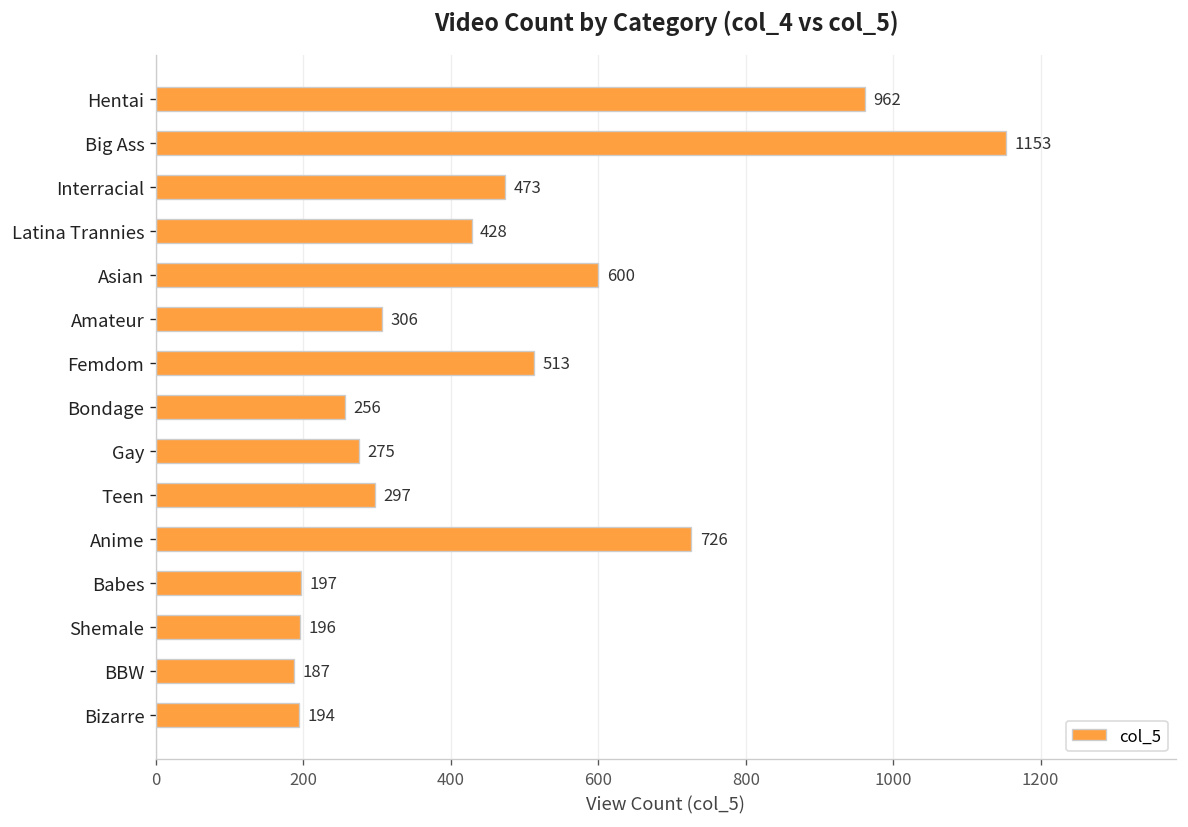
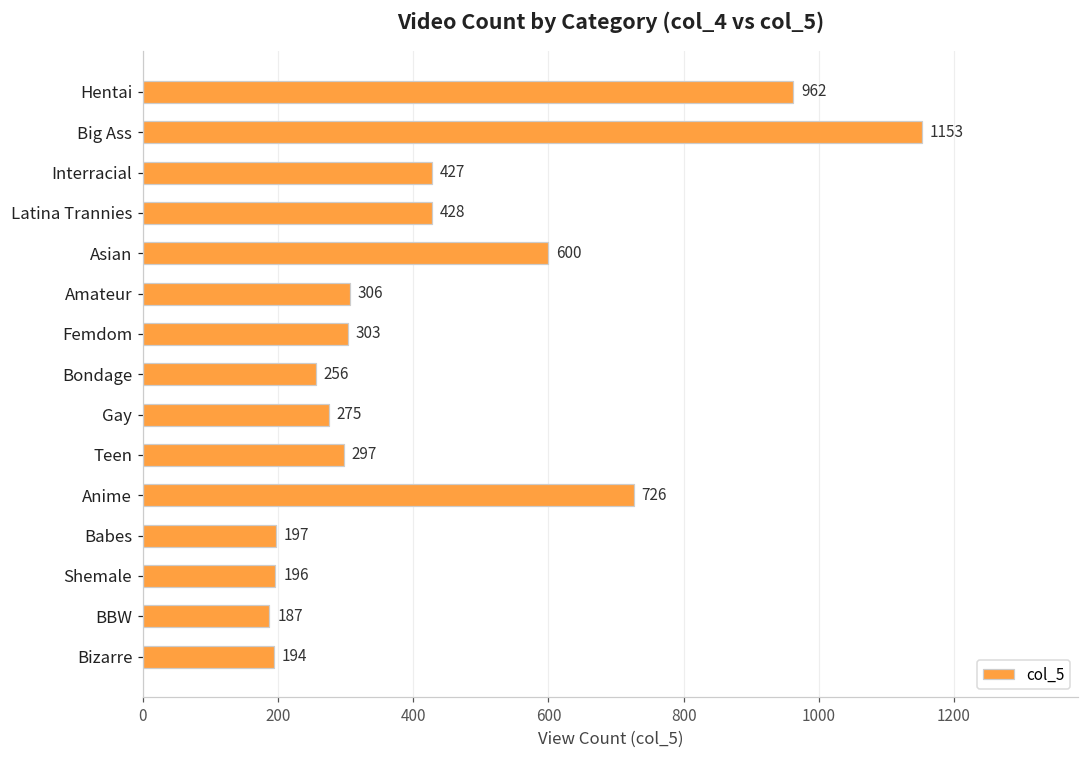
  {
    "Hentai": 962,
    "Big Ass": 1153,
-   "Interracial": 473,
+   "Interracial": 427,
    "Latina Trannies": 428,
    "Asian": 600,
    "Amateur": 306,
-   "Femdom": 513,
+   "Femdom": 303,
    "Bondage": 256,
    "Gay": 275,
    "Teen": 297,
    "Anime": 726,
    "Babes": 197,
    "Shemale": 196,
    "BBW": 187,
    "Bizarre": 194
  }
